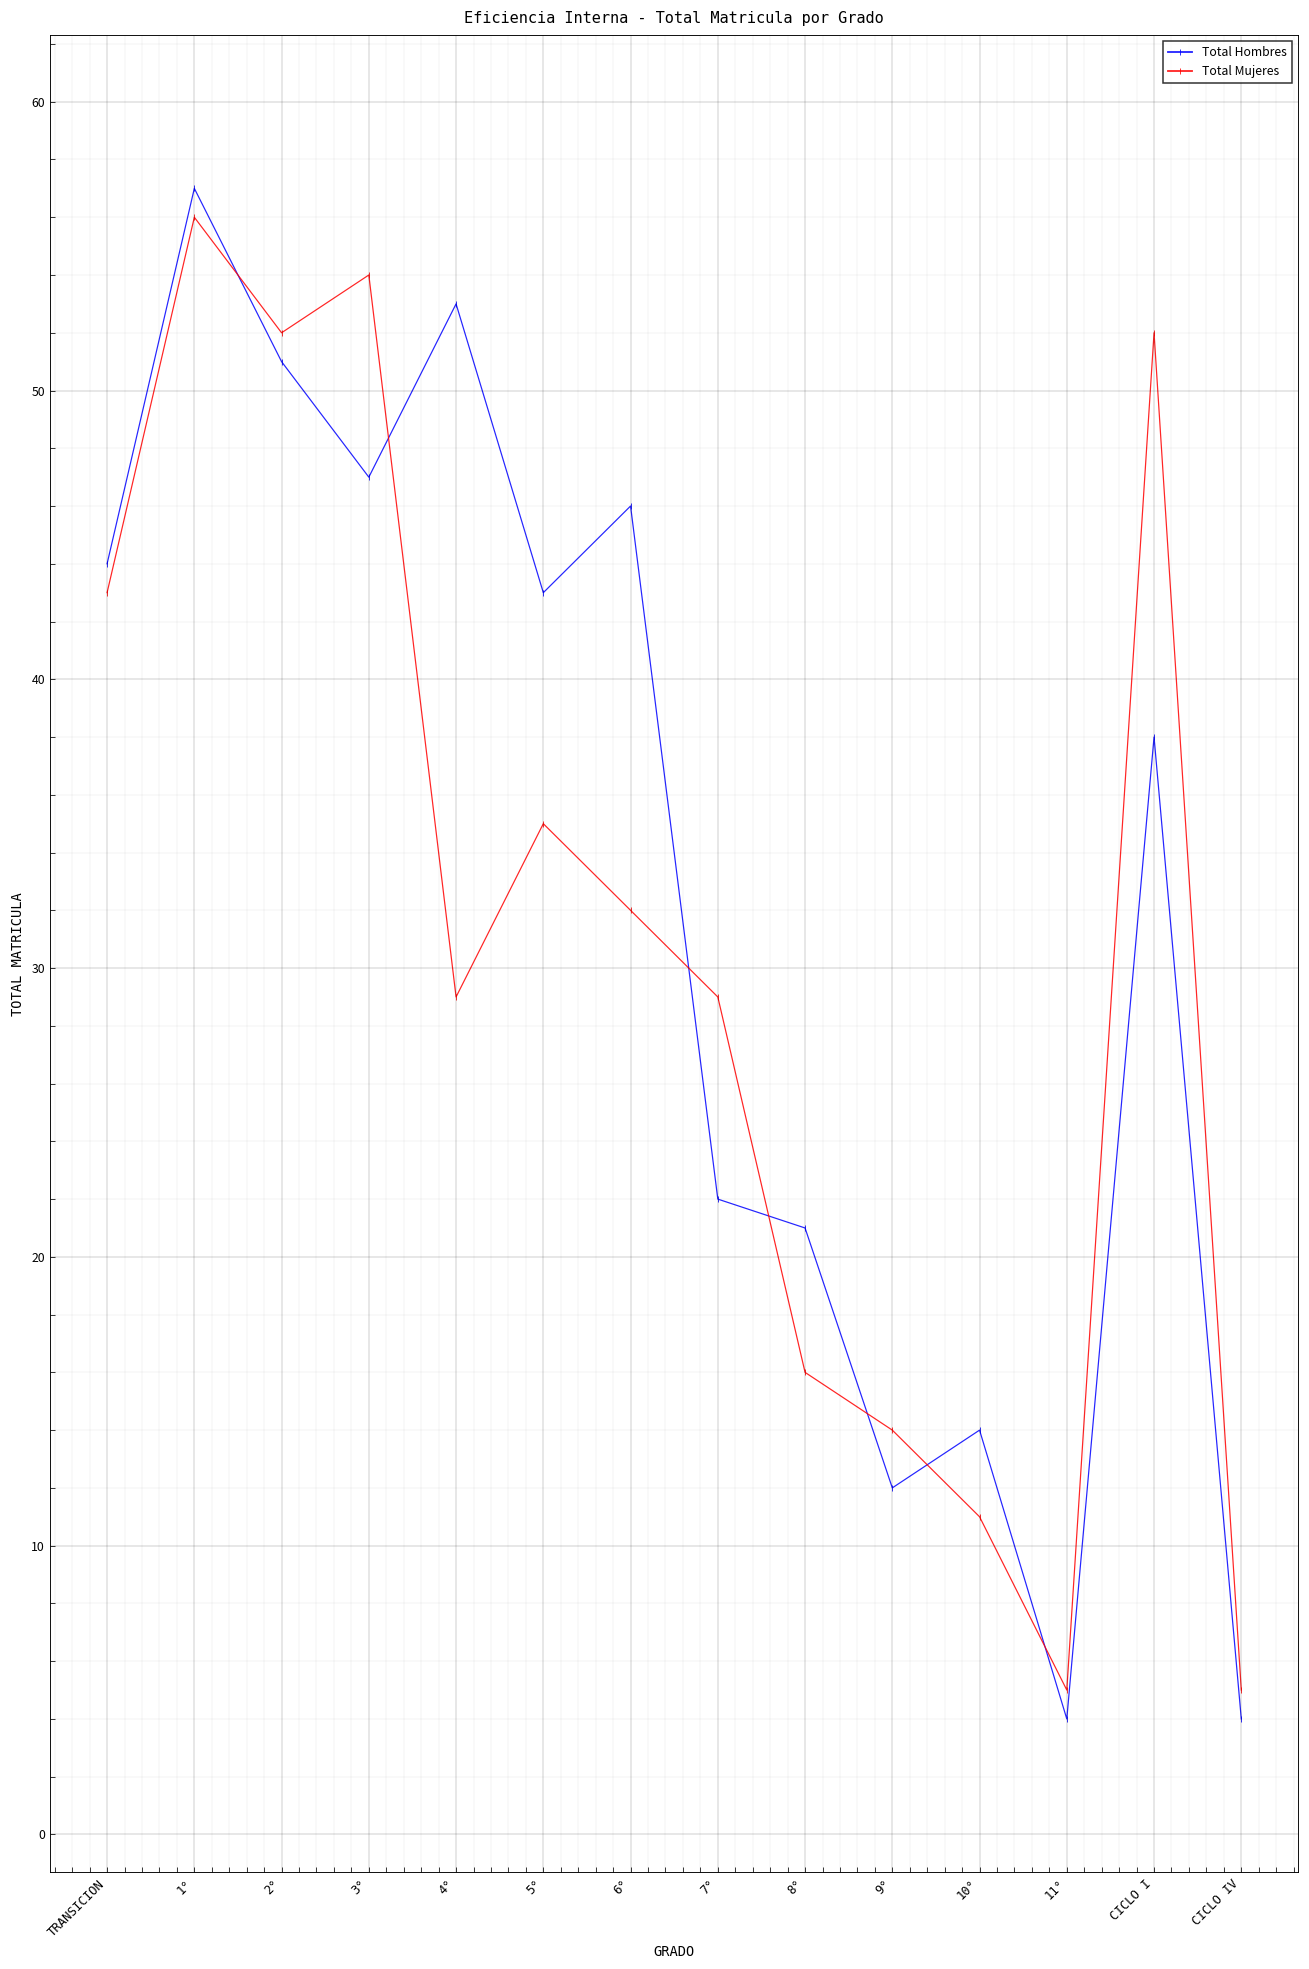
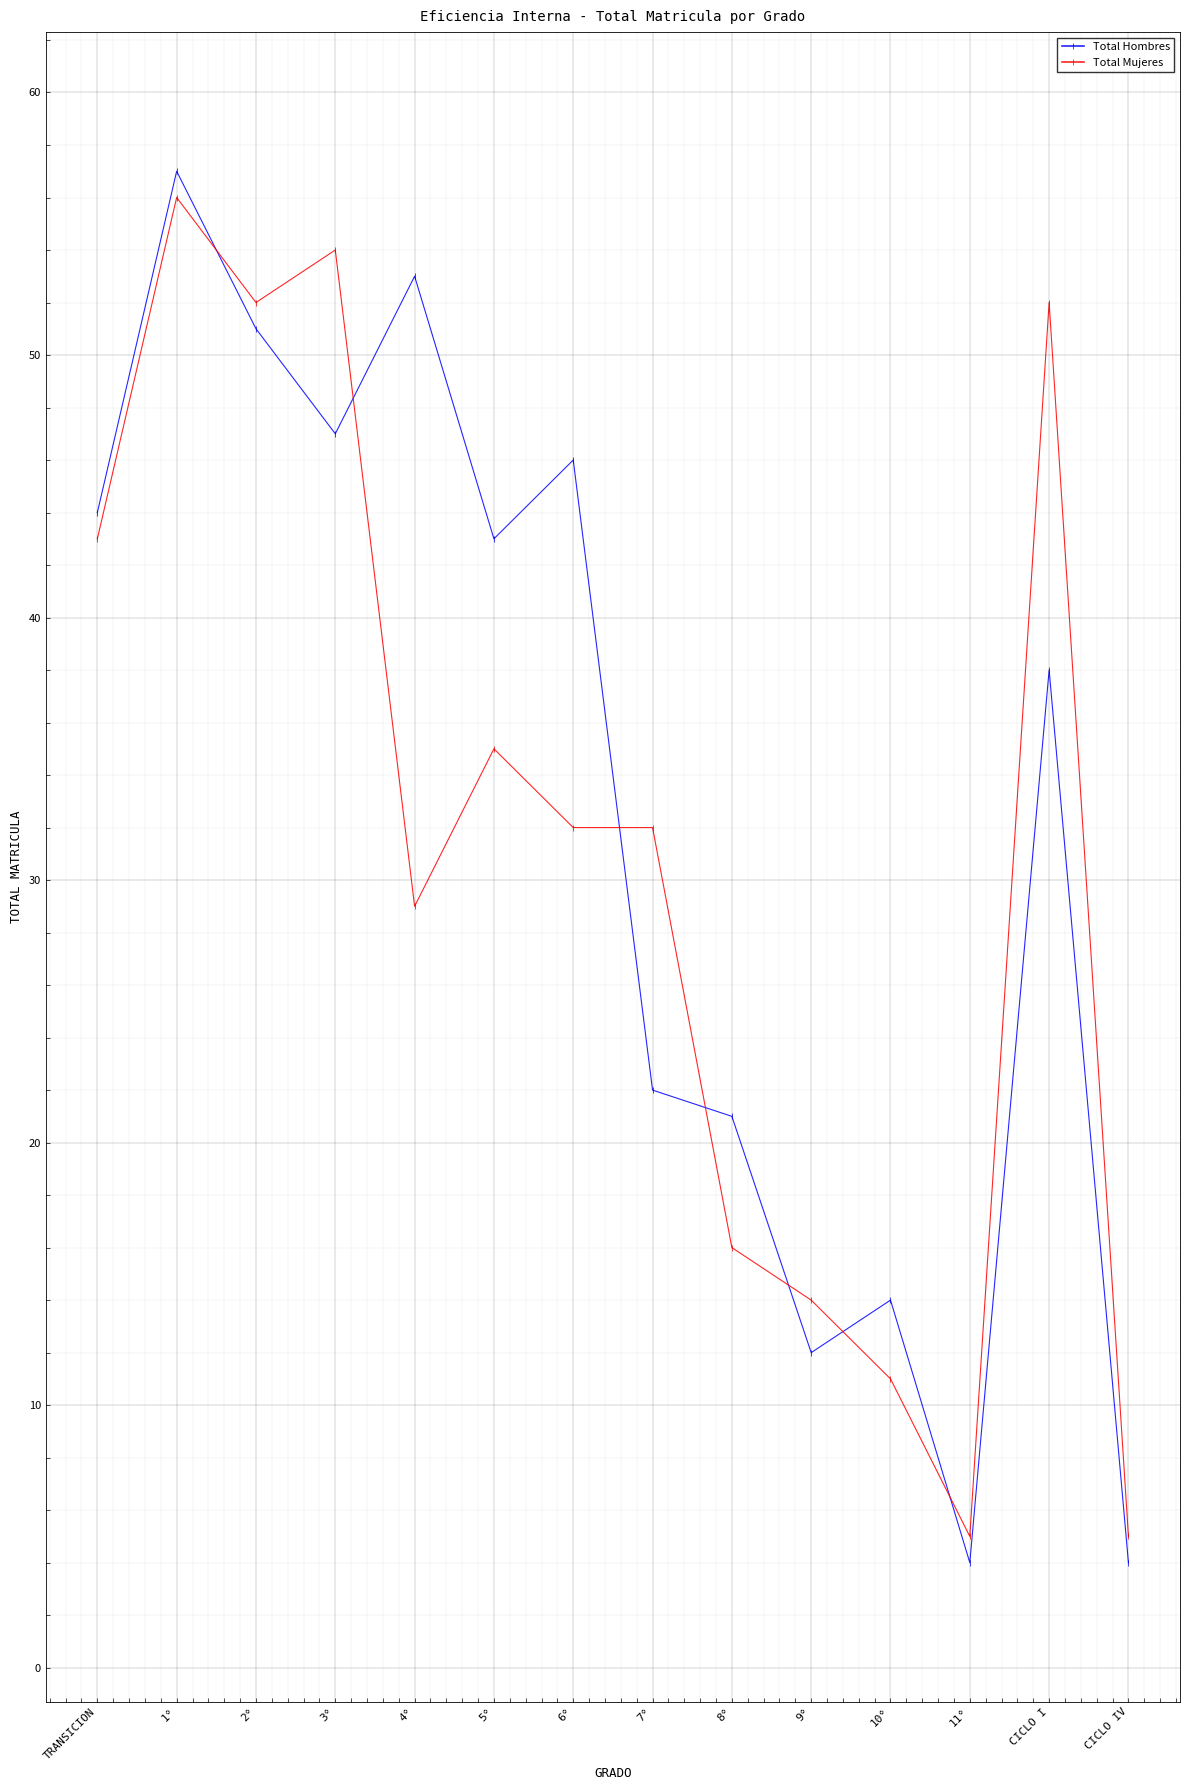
  {
    "Total Hombres": {
      "TRANSICION": 44,
      "1°": 57,
      "2°": 51,
      "3°": 47,
      "4°": 53,
      "5°": 43,
      "6°": 46,
      "7°": 22,
      "8°": 21,
      "9°": 12,
      "10°": 14,
      "11°": 4,
      "CICLO I": 38,
      "CICLO IV": 4
    },
    "Total Mujeres": {
      "TRANSICION": 43,
      "1°": 56,
      "2°": 52,
      "3°": 54,
      "4°": 29,
      "5°": 35,
      "6°": 32,
-     "7°": 29,
+     "7°": 32,
      "8°": 16,
      "9°": 14,
      "10°": 11,
      "11°": 5,
      "CICLO I": 52,
      "CICLO IV": 5
    }
  }
